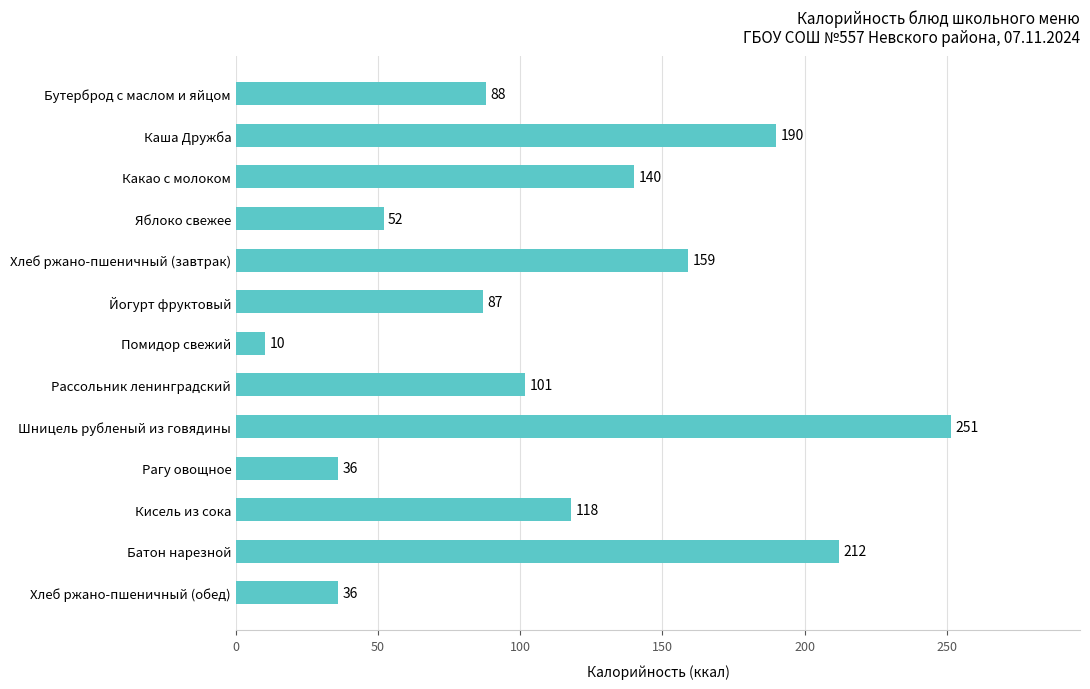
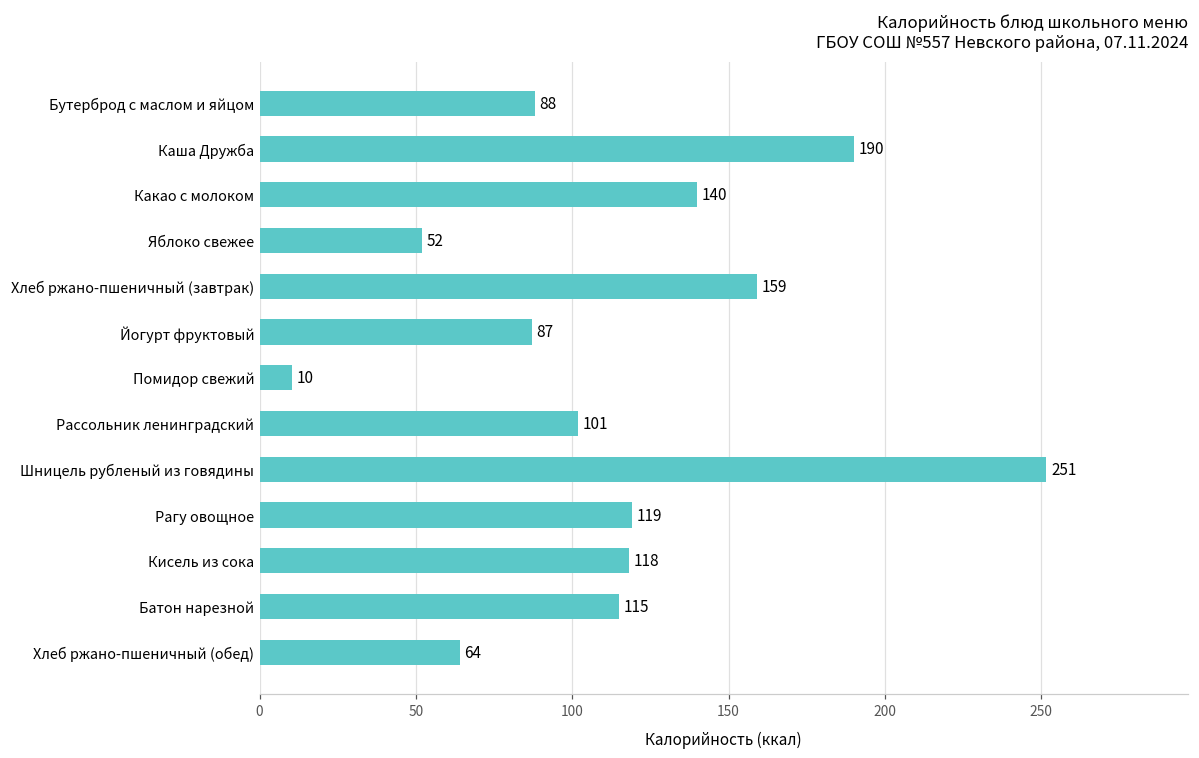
  {
    "Бутерброд с маслом и яйцом": 88,
    "Каша Дружба": 190,
    "Какао с молоком": 140,
    "Яблоко свежее": 52,
    "Хлеб ржано-пшеничный (завтрак)": 159,
    "Йогурт фруктовый": 87,
    "Помидор свежий": 10,
-   "Рагу овощное": 36,
+   "Рагу овощное": 119,
    "Кисель из сока": 118,
-   "Батон нарезной": 212,
-   "Хлеб ржано-пшеничный (обед)": 36
+   "Батон нарезной": 115,
+   "Хлеб ржано-пшеничный (обед)": 64
  }
